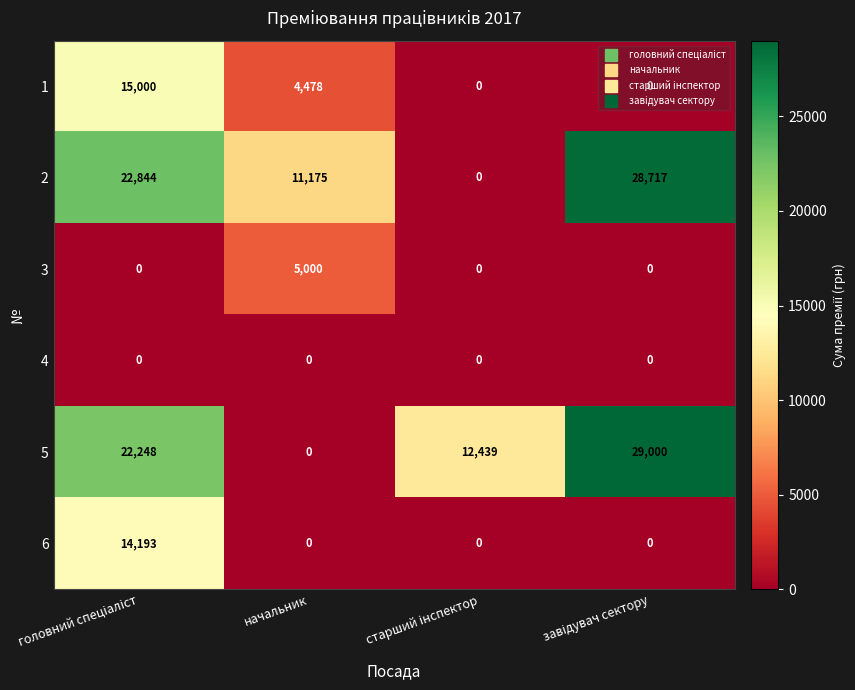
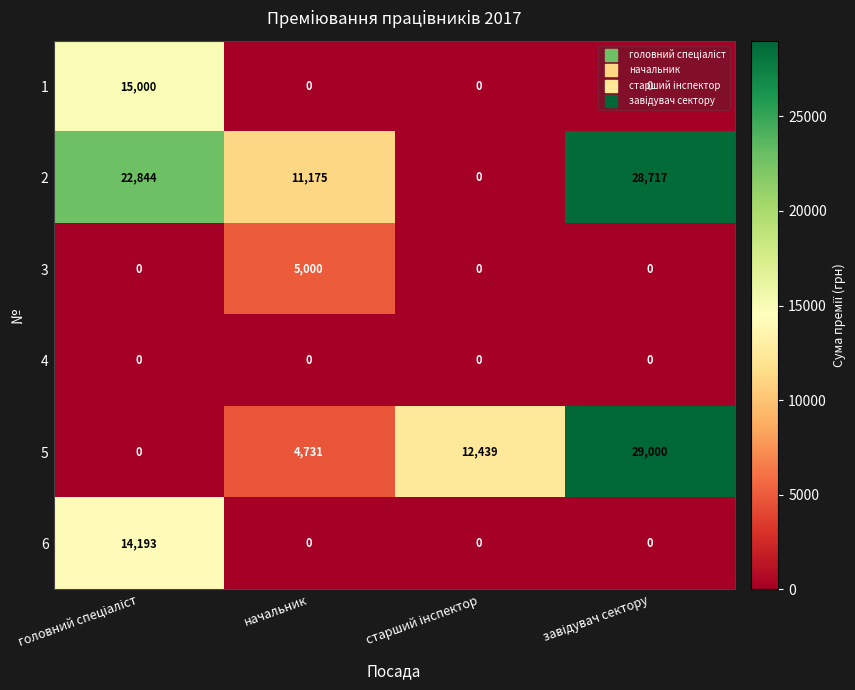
  {
    "1": {
      "головний спеціаліст": "15,000",
-     "начальник": "4,478",
+     "начальник": "0",
      "старший інспектор": "0"
    },
    "2": {
      "головний спеціаліст": "22,844",
      "начальник": "11,175",
      "старший інспектор": "0",
      "завідувач сектору": "28,717"
    },
    "3": {
      "головний спеціаліст": "0",
      "начальник": "5,000",
      "старший інспектор": "0",
      "завідувач сектору": "0"
    },
    "4": {
      "головний спеціаліст": "0",
      "начальник": "0",
      "старший інспектор": "0",
      "завідувач сектору": "0"
    },
    "5": {
-     "головний спеціаліст": "22,248",
-     "начальник": "0",
+     "головний спеціаліст": "0",
+     "начальник": "4,731",
      "старший інспектор": "12,439",
      "завідувач сектору": "29,000"
    },
    "6": {
      "головний спеціаліст": "14,193",
      "начальник": "0",
      "старший інспектор": "0",
      "завідувач сектору": "0"
    }
  }
